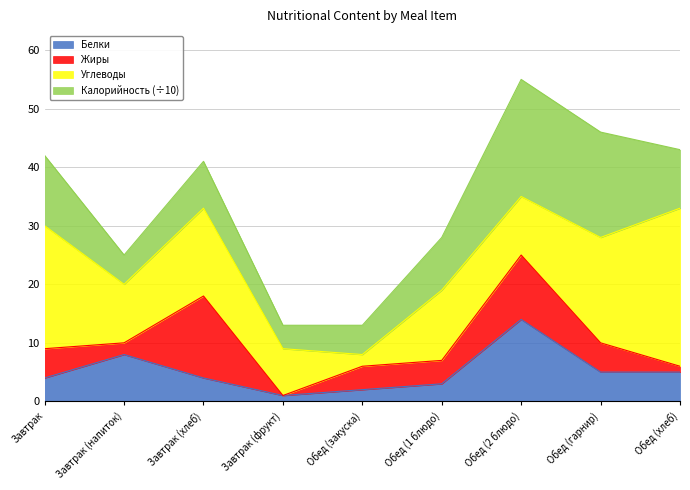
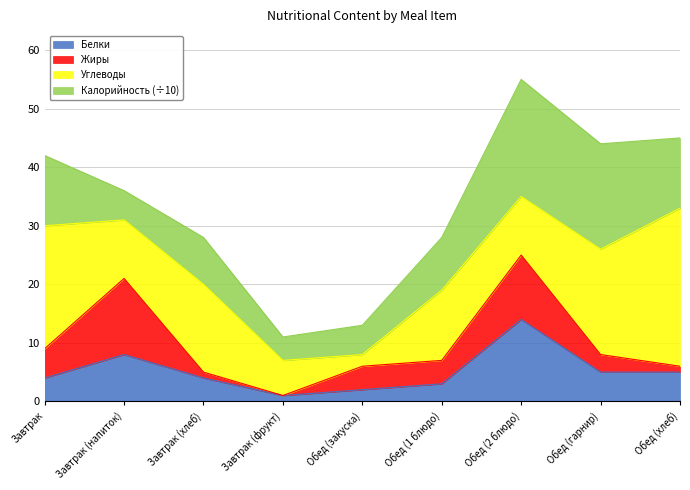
  {
    "Белки": {
      "Завтрак": 4,
      "Завтрак (напиток)": 8,
      "Завтрак (хлеб)": 4,
      "Обед (закуска)": 2,
      "Обед (1 блюдо)": 3,
      "Обед (2 блюдо)": 14,
      "Обед (гарнир)": 5,
      "Обед (хлеб)": 5
    },
    "Жиры": {
      "Завтрак": 5,
-     "Завтрак (напиток)": 2,
-     "Завтрак (хлеб)": 14,
+     "Завтрак (напиток)": 13,
+     "Завтрак (хлеб)": 1,
      "Обед (закуска)": 4,
      "Обед (1 блюдо)": 4,
      "Обед (2 блюдо)": 11,
-     "Обед (гарнир)": 5,
+     "Обед (гарнир)": 3,
      "Обед (хлеб)": 1
    },
    "Углеводы": {
      "Завтрак": 21,
      "Завтрак (напиток)": 10,
      "Завтрак (хлеб)": 15,
-     "Завтрак (фрукт)": 8,
+     "Завтрак (фрукт)": 6,
      "Обед (закуска)": 2,
      "Обед (1 блюдо)": 12,
      "Обед (2 блюдо)": 10,
      "Обед (гарнир)": 18,
      "Обед (хлеб)": 27
    },
    "Калорийность (÷10)": {
      "Завтрак": 12,
      "Завтрак (напиток)": 5,
      "Завтрак (хлеб)": 8,
      "Завтрак (фрукт)": 4,
      "Обед (закуска)": 5,
      "Обед (1 блюдо)": 9,
      "Обед (2 блюдо)": 20,
      "Обед (гарнир)": 18,
-     "Обед (хлеб)": 10
+     "Обед (хлеб)": 12
    }
  }
